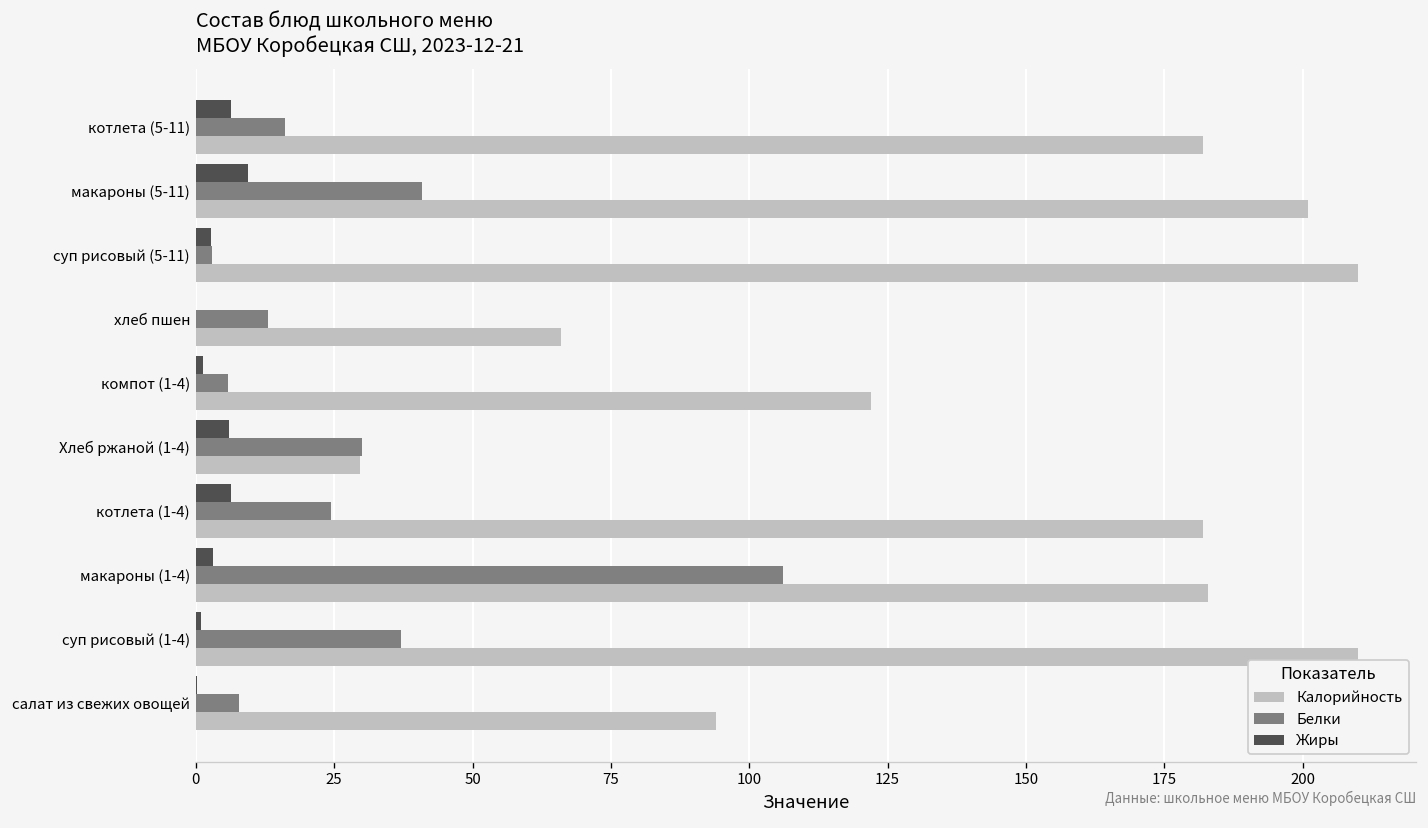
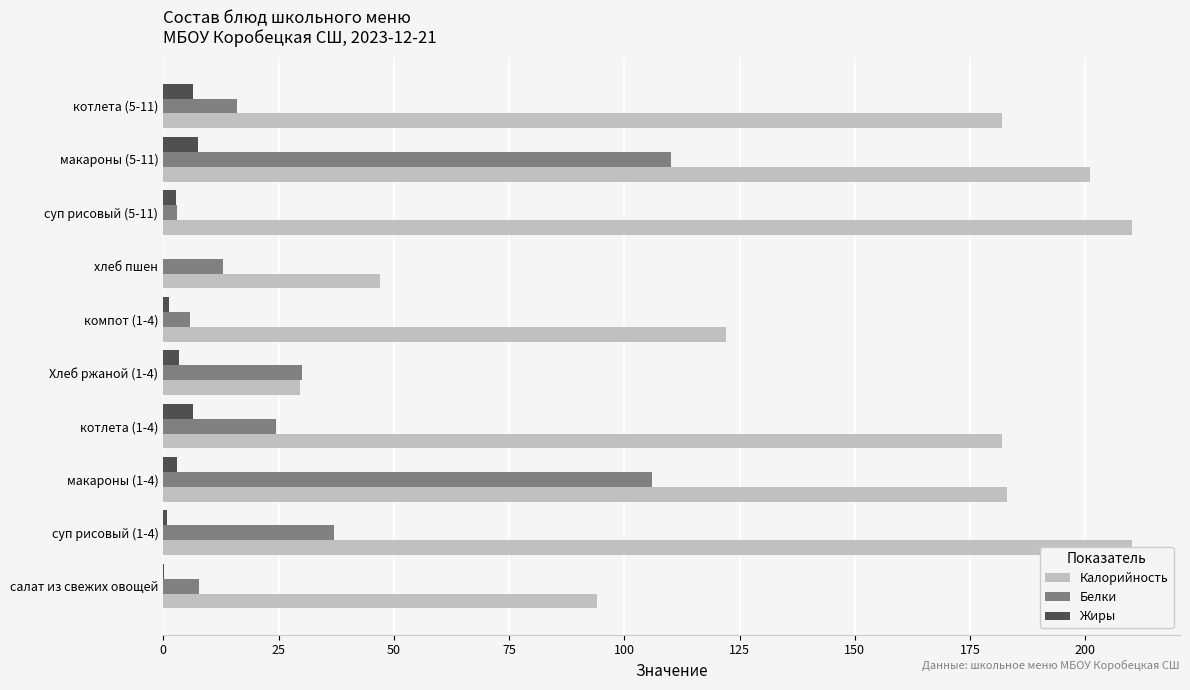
  {
    "Калорийность": {
      "котлета (5-11)": 182,
      "макароны (5-11)": 201,
      "суп рисовый (5-11)": 210,
-     "хлеб пшен": 66,
+     "хлеб пшен": 47,
      "компот (1-4)": 122,
      "Хлеб ржаной (1-4)": 30,
      "котлета (1-4)": 182,
      "макароны (1-4)": 183,
      "салат из свежих овощей": 94
    },
    "Белки": {
      "котлета (5-11)": 16,
-     "макароны (5-11)": 41,
+     "макароны (5-11)": 110,
      "суп рисовый (5-11)": 3,
      "хлеб пшен": 13,
      "компот (1-4)": 6,
      "Хлеб ржаной (1-4)": 30,
      "котлета (1-4)": 24,
      "макароны (1-4)": 106,
      "суп рисовый (1-4)": 37,
      "салат из свежих овощей": 8
    },
    "Жиры": {
      "котлета (5-11)": 6,
-     "макароны (5-11)": 9,
+     "макароны (5-11)": 7,
      "суп рисовый (5-11)": 3,
      "хлеб пшен": 0,
      "компот (1-4)": 1,
-     "Хлеб ржаной (1-4)": 6,
+     "Хлеб ржаной (1-4)": 3,
      "котлета (1-4)": 6,
      "макароны (1-4)": 3,
      "суп рисовый (1-4)": 1
    }
  }
